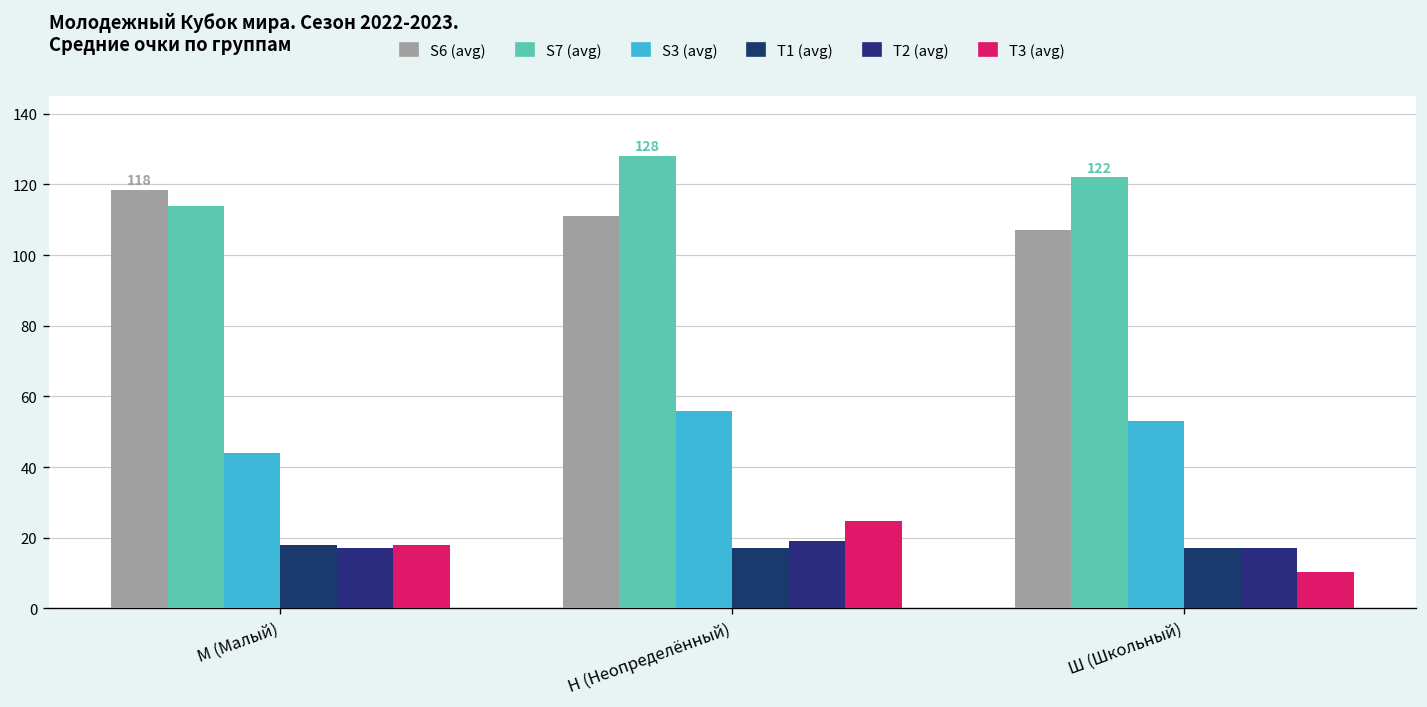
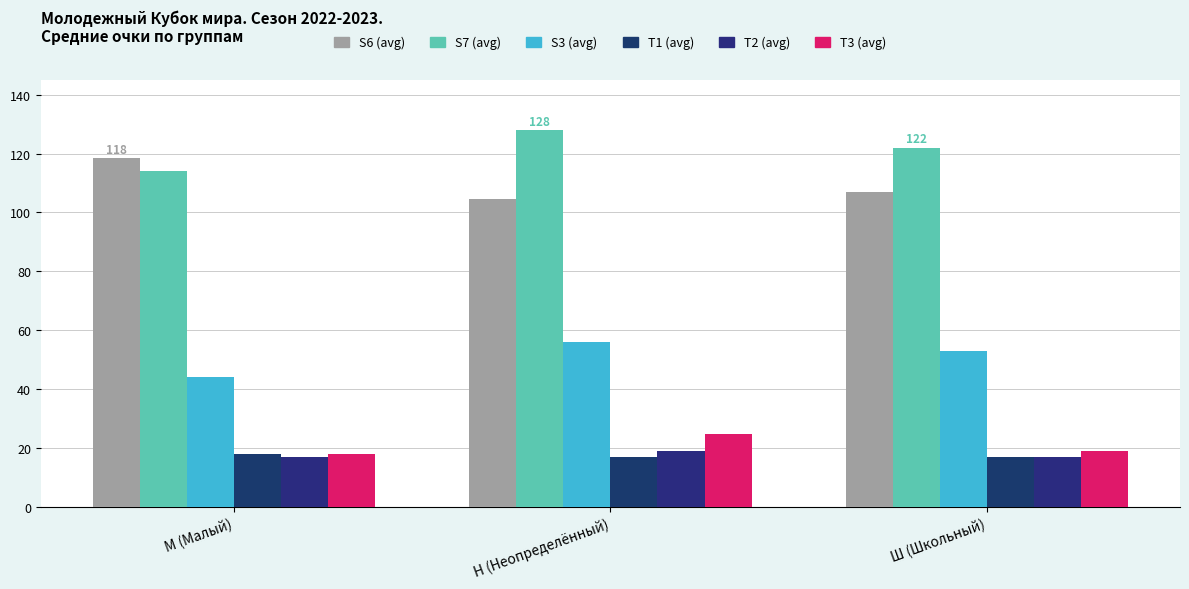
  {
    "S6 (avg)": {
-     "Н (Неопределённый)": 111,
+     "Н (Неопределённый)": 104,
      "Ш (Школьный)": 107
    },
    "T3 (avg)": {
      "М (Малый)": 18,
      "Н (Неопределённый)": 25,
-     "Ш (Школьный)": 10
+     "Ш (Школьный)": 19
    }
  }
